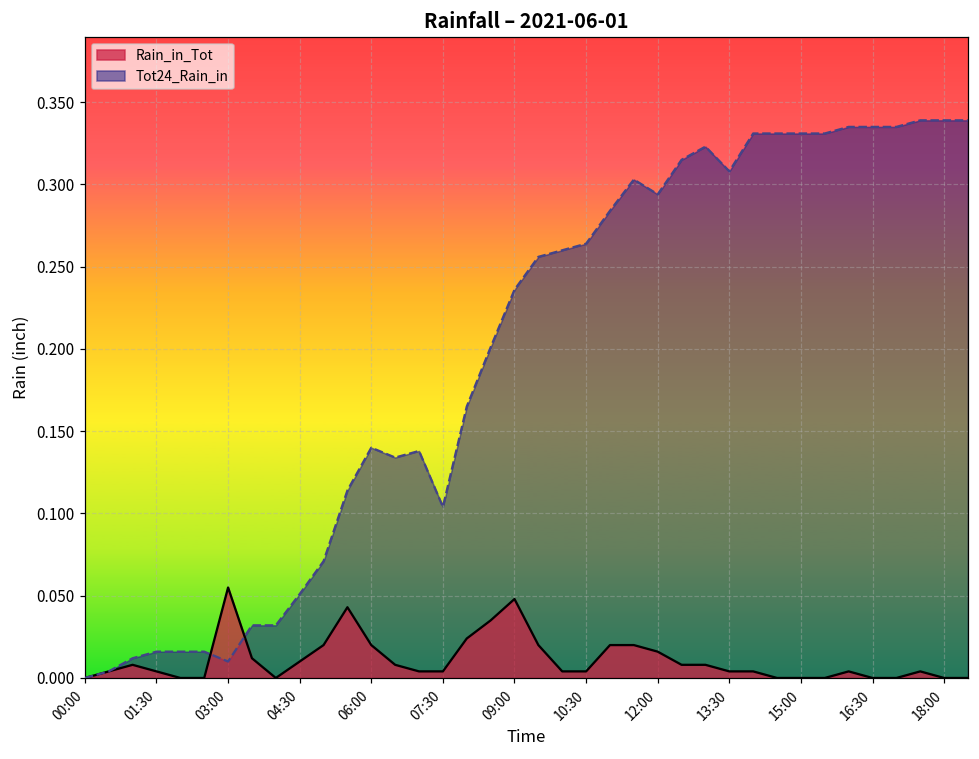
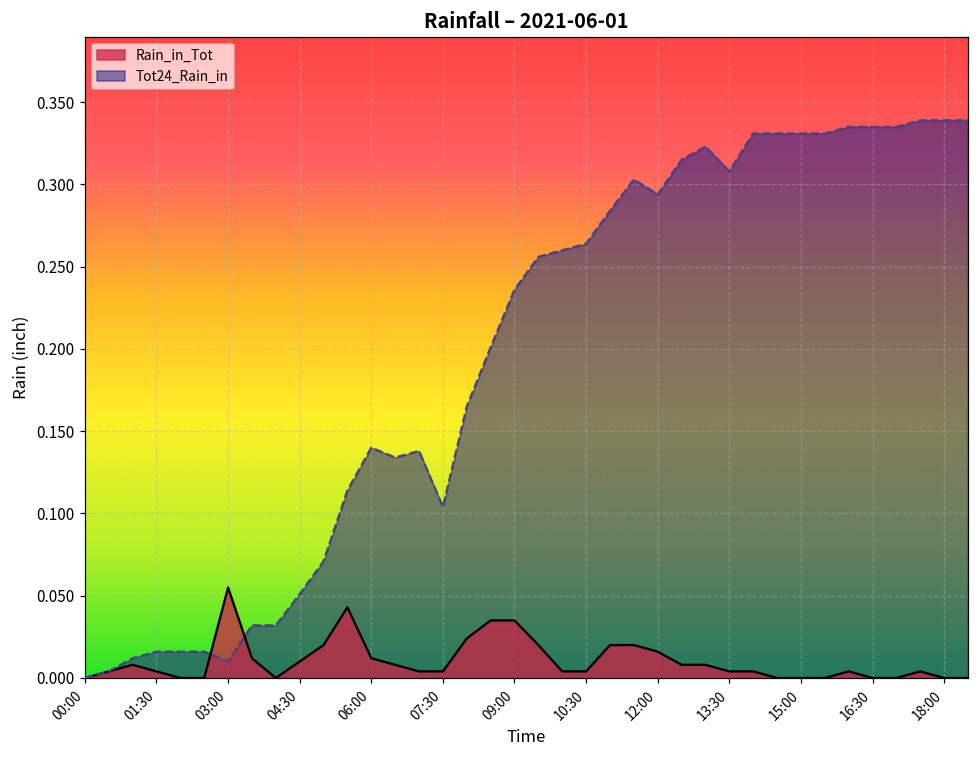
  {
    "Rain_in_Tot": {
      "01:30": 0.004,
      "03:00": 0.055,
      "04:30": 0.010,
-     "06:00": 0.020,
+     "06:00": 0.012,
      "07:30": 0.004,
-     "09:00": 0.048,
+     "09:00": 0.035,
      "10:30": 0.004,
      "12:00": 0.016,
      "13:30": 0.004,
      "15:00": 0.000,
      "16:30": 0.000,
      "18:00": 0.000
    },
    "Tot24_Rain_in": {
      "01:30": 0.016,
      "03:00": 0.010,
      "04:30": 0.051,
      "06:00": 0.140,
      "07:30": 0.104,
      "09:00": 0.236,
      "10:30": 0.264,
      "12:00": 0.294,
      "13:30": 0.308,
      "15:00": 0.331,
      "16:30": 0.335,
      "18:00": 0.339
    }
  }
